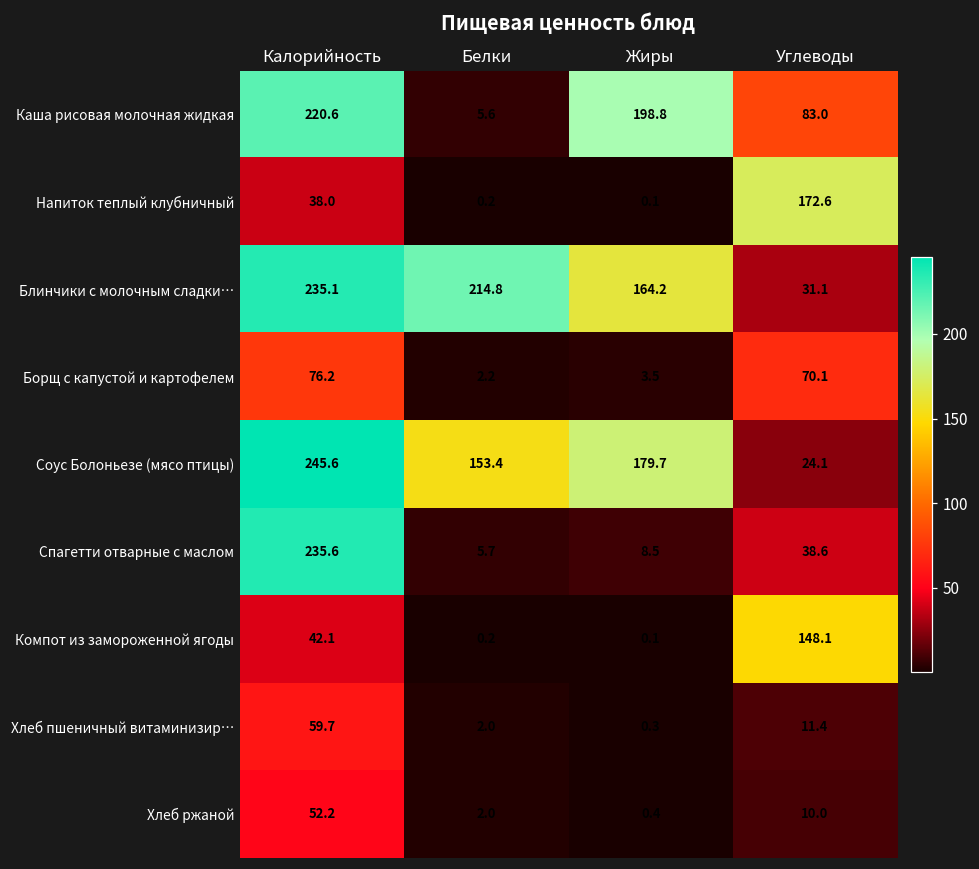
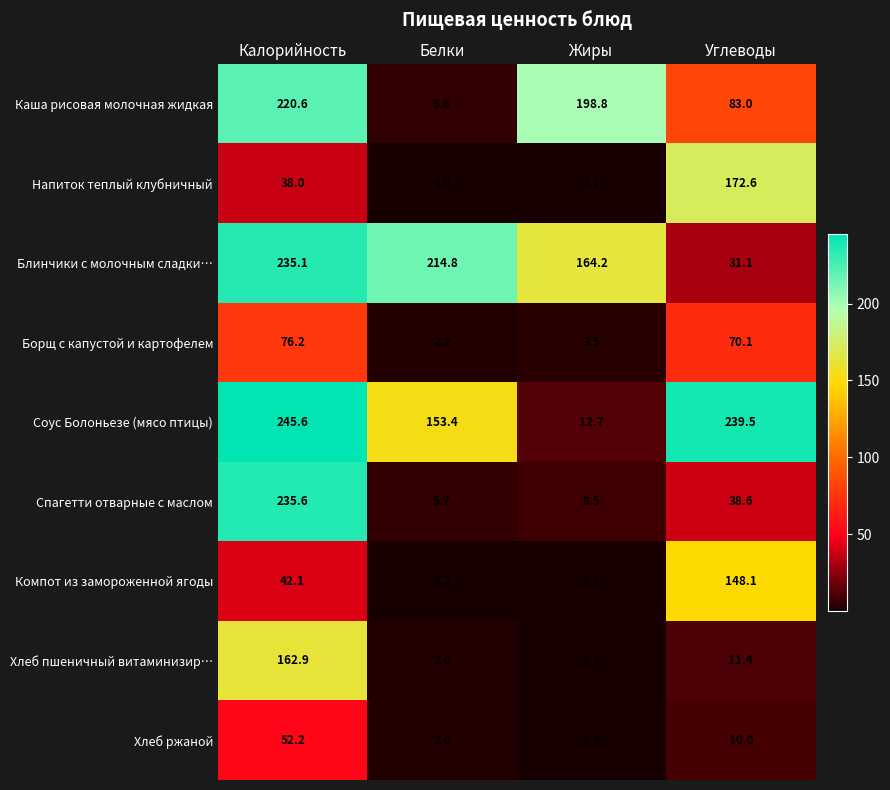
  {
    "Каша рисовая молочная жидкая": {
      "Калорийность": 220.6,
      "Белки": 5.6,
      "Жиры": 198.8,
      "Углеводы": 83.0
    },
    "Напиток теплый клубничный": {
      "Калорийность": 38.0,
      "Углеводы": 172.6
    },
    "Блинчики с молочным сладки…": {
      "Калорийность": 235.1,
      "Белки": 214.8,
      "Жиры": 164.2,
      "Углеводы": 31.1
    },
    "Борщ с капустой и картофелем": {
      "Калорийность": 76.2,
      "Углеводы": 70.1
    },
    "Соус Болоньезе (мясо птицы)": {
      "Калорийность": 245.6,
      "Белки": 153.4,
-     "Жиры": 179.7,
-     "Углеводы": 24.1
+     "Жиры": 12.7,
+     "Углеводы": 239.5
    },
    "Спагетти отварные с маслом": {
      "Калорийность": 235.6,
      "Белки": 5.7,
      "Жиры": 8.5,
      "Углеводы": 38.6
    },
    "Компот из замороженной ягоды": {
      "Калорийность": 42.1,
      "Углеводы": 148.1
    },
    "Хлеб пшеничный витаминизир…": {
-     "Калорийность": 59.7,
+     "Калорийность": 162.9,
      "Углеводы": 11.4
    },
    "Хлеб ржаной": {
      "Калорийность": 52.2,
      "Углеводы": 10.0
    }
  }
